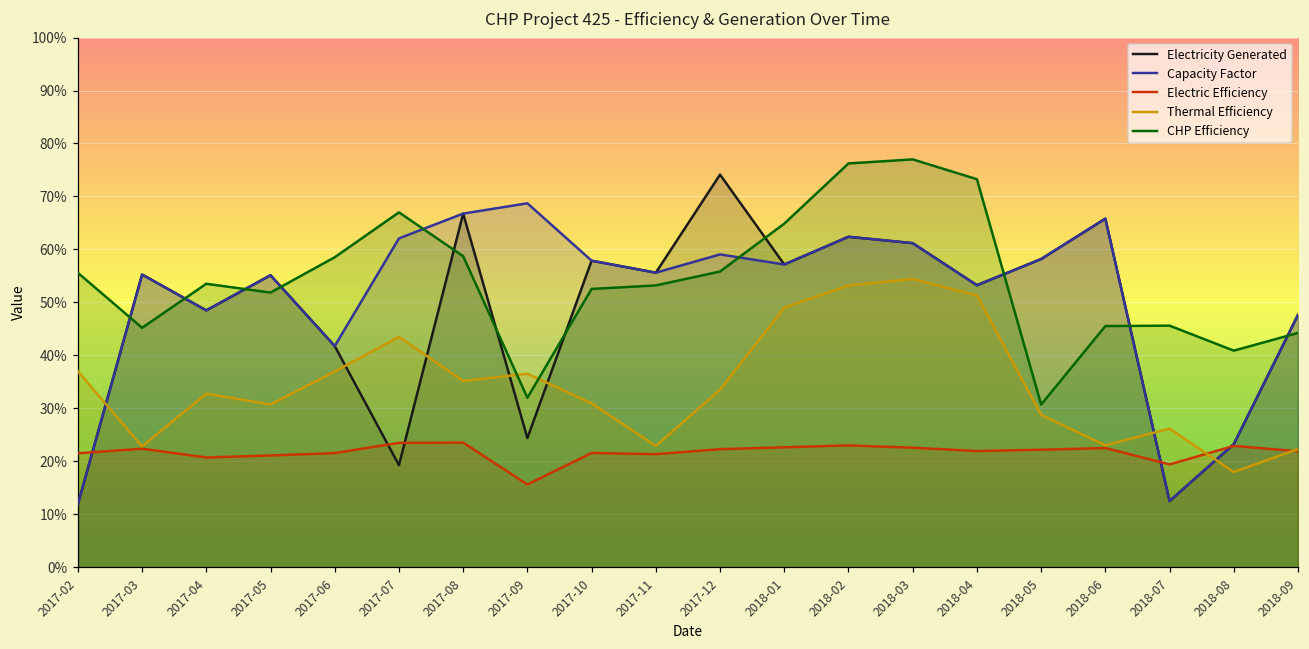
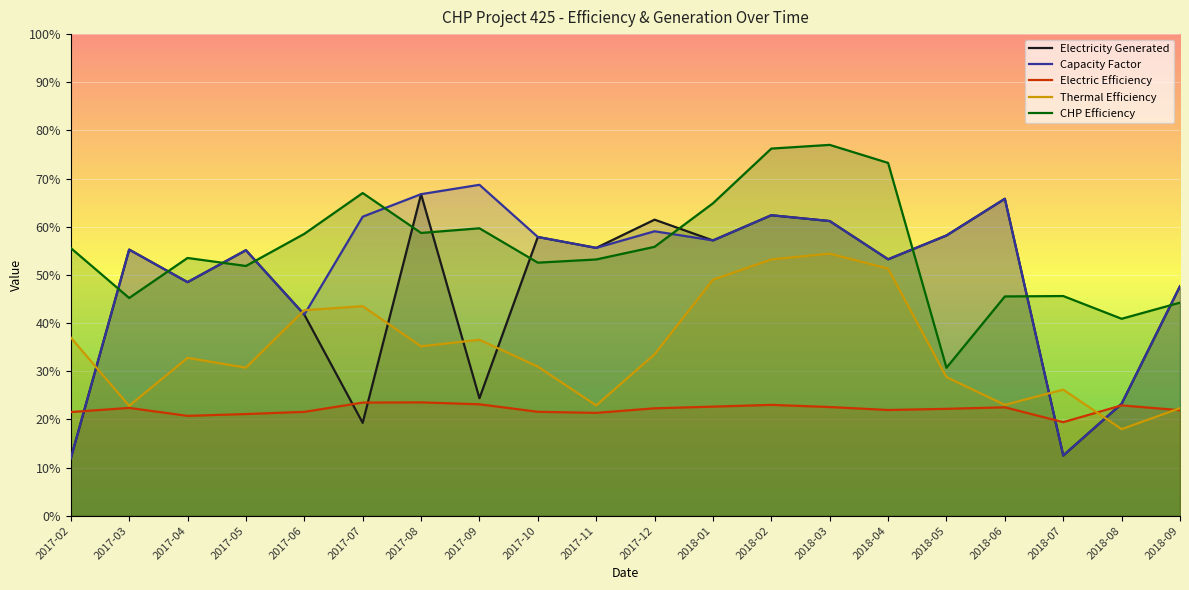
  {
    "Electricity Generated": {
      "2017-07": "19%",
      "2017-09": "24%",
-     "2017-12": "74%"
+     "2017-12": "61%"
    },
    "Capacity Factor": {
      "2017-07": "62%",
      "2017-09": "69%",
      "2017-12": "59%"
    },
    "Electric Efficiency": {
      "2017-02": "22%",
      "2017-04": "21%",
      "2017-05": "21%",
      "2017-06": "22%",
      "2017-07": "23%",
      "2017-08": "24%",
-     "2017-09": "16%",
+     "2017-09": "23%",
      "2017-10": "22%",
      "2017-11": "21%",
      "2017-12": "22%",
      "2018-01": "23%",
      "2018-02": "23%",
      "2018-03": "23%",
      "2018-04": "22%",
      "2018-05": "22%",
      "2018-07": "19%"
    },
    "Thermal Efficiency": {
      "2017-02": "37%",
      "2017-04": "33%",
      "2017-05": "31%",
-     "2017-06": "37%",
+     "2017-06": "43%",
      "2017-07": "44%",
      "2017-08": "35%",
      "2017-09": "37%",
      "2017-10": "31%",
      "2017-11": "23%",
      "2017-12": "34%",
      "2018-01": "49%",
      "2018-02": "53%",
      "2018-03": "54%",
      "2018-04": "51%",
      "2018-05": "29%",
      "2018-07": "26%",
      "2018-08": "18%"
    },
    "CHP Efficiency": {
      "2017-02": "56%",
      "2017-03": "45%",
      "2017-04": "54%",
      "2017-05": "52%",
      "2017-06": "59%",
      "2017-07": "67%",
      "2017-08": "59%",
-     "2017-09": "32%",
+     "2017-09": "60%",
      "2017-10": "53%",
      "2017-11": "53%",
      "2017-12": "56%",
      "2018-01": "65%",
      "2018-02": "76%",
      "2018-03": "77%",
      "2018-04": "73%",
      "2018-05": "31%",
      "2018-06": "46%",
      "2018-07": "46%",
      "2018-08": "41%",
      "2018-09": "44%"
    }
  }
